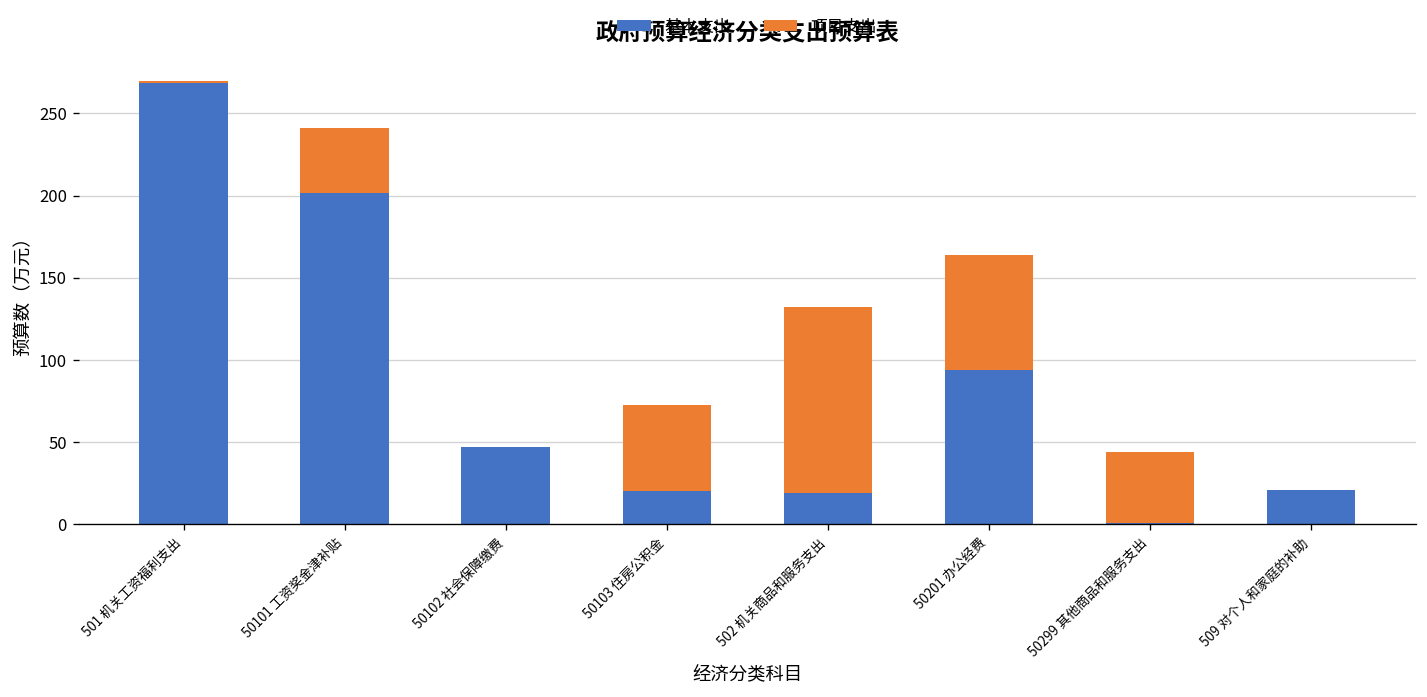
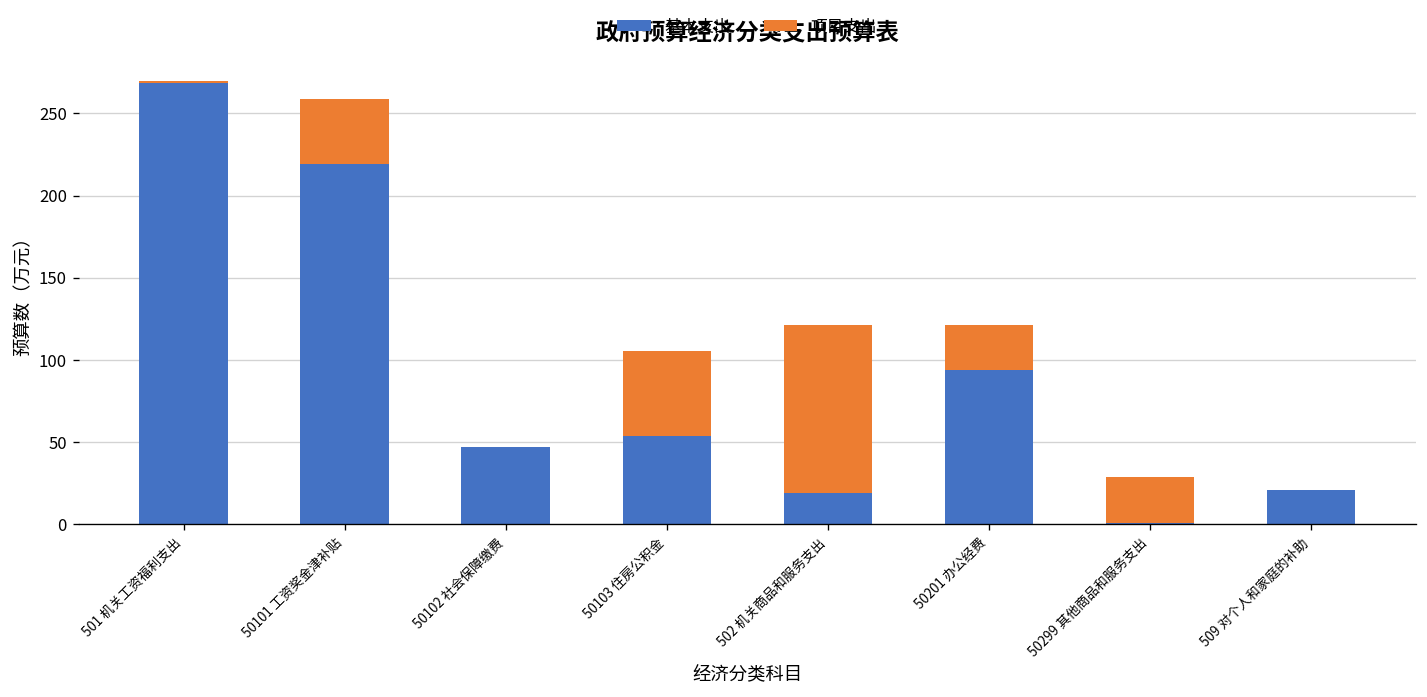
  {
    "基本支出": {
      "501 机关工资福利支出": 269,
-     "50101 工资奖金津补贴": 201,
+     "50101 工资奖金津补贴": 219,
      "50102 社会保障缴费": 47,
-     "50103 住房公积金": 20,
+     "50103 住房公积金": 53,
      "502 机关商品和服务支出": 19,
      "50201 办公经费": 94,
      "509 对个人和家庭的补助": 21
    },
    "项目支出": {
      "50101 工资奖金津补贴": 40,
      "50102 社会保障缴费": 0,
      "50103 住房公积金": 52,
-     "502 机关商品和服务支出": 113,
-     "50201 办公经费": 70,
-     "50299 其他商品和服务支出": 43,
+     "502 机关商品和服务支出": 102,
+     "50201 办公经费": 28,
+     "50299 其他商品和服务支出": 28,
      "509 对个人和家庭的补助": 0
    }
  }
